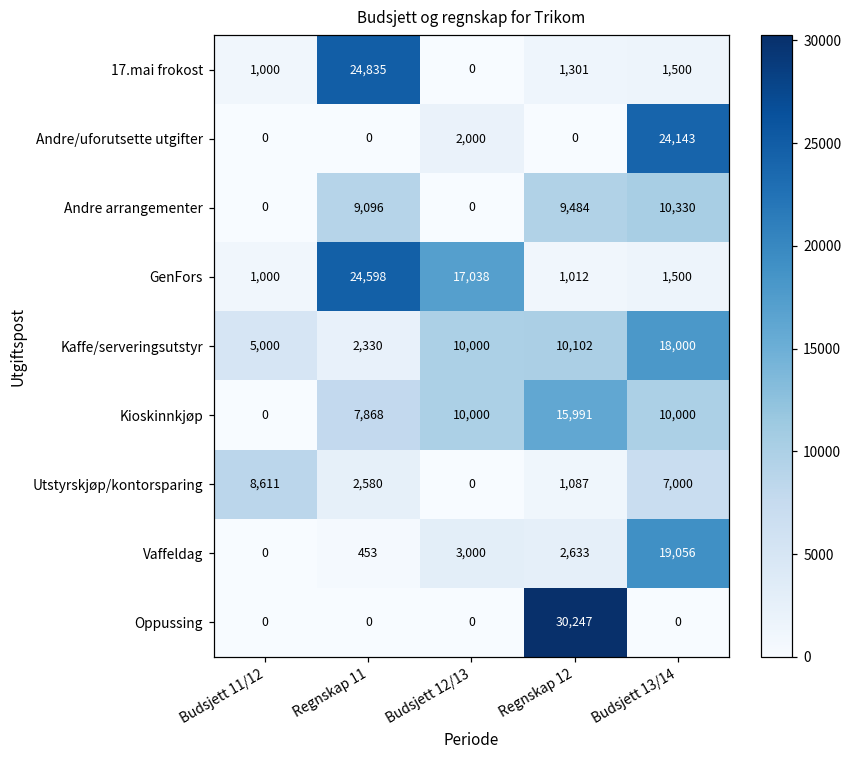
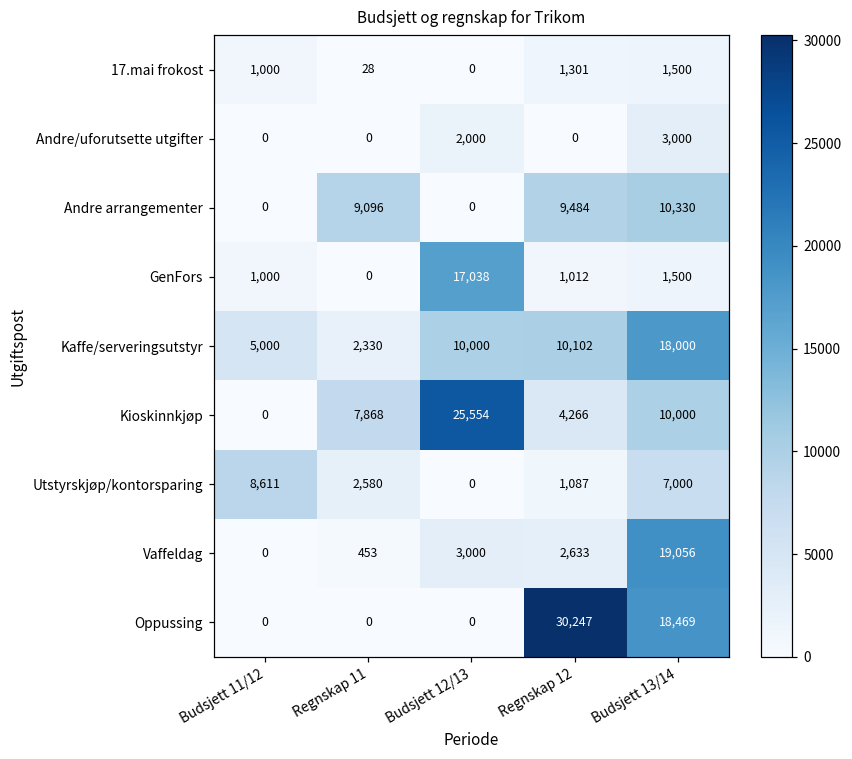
  {
    "17.mai frokost": {
      "Budsjett 11/12": "1,000",
-     "Regnskap 11": "24,835",
+     "Regnskap 11": "28",
      "Budsjett 12/13": "0",
      "Regnskap 12": "1,301",
      "Budsjett 13/14": "1,500"
    },
    "Andre/uforutsette utgifter": {
      "Budsjett 11/12": "0",
      "Regnskap 11": "0",
      "Budsjett 12/13": "2,000",
      "Regnskap 12": "0",
-     "Budsjett 13/14": "24,143"
+     "Budsjett 13/14": "3,000"
    },
    "Andre arrangementer": {
      "Budsjett 11/12": "0",
      "Regnskap 11": "9,096",
      "Budsjett 12/13": "0",
      "Regnskap 12": "9,484",
      "Budsjett 13/14": "10,330"
    },
    "GenFors": {
      "Budsjett 11/12": "1,000",
-     "Regnskap 11": "24,598",
+     "Regnskap 11": "0",
      "Budsjett 12/13": "17,038",
      "Regnskap 12": "1,012",
      "Budsjett 13/14": "1,500"
    },
    "Kaffe/serveringsutstyr": {
      "Budsjett 11/12": "5,000",
      "Regnskap 11": "2,330",
      "Budsjett 12/13": "10,000",
      "Regnskap 12": "10,102",
      "Budsjett 13/14": "18,000"
    },
    "Kioskinnkjøp": {
      "Budsjett 11/12": "0",
      "Regnskap 11": "7,868",
-     "Budsjett 12/13": "10,000",
-     "Regnskap 12": "15,991",
+     "Budsjett 12/13": "25,554",
+     "Regnskap 12": "4,266",
      "Budsjett 13/14": "10,000"
    },
    "Utstyrskjøp/kontorsparing": {
      "Budsjett 11/12": "8,611",
      "Regnskap 11": "2,580",
      "Budsjett 12/13": "0",
      "Regnskap 12": "1,087",
      "Budsjett 13/14": "7,000"
    },
    "Vaffeldag": {
      "Budsjett 11/12": "0",
      "Regnskap 11": "453",
      "Budsjett 12/13": "3,000",
      "Regnskap 12": "2,633",
      "Budsjett 13/14": "19,056"
    },
    "Oppussing": {
      "Budsjett 11/12": "0",
      "Regnskap 11": "0",
      "Budsjett 12/13": "0",
      "Regnskap 12": "30,247",
-     "Budsjett 13/14": "0"
+     "Budsjett 13/14": "18,469"
    }
  }
